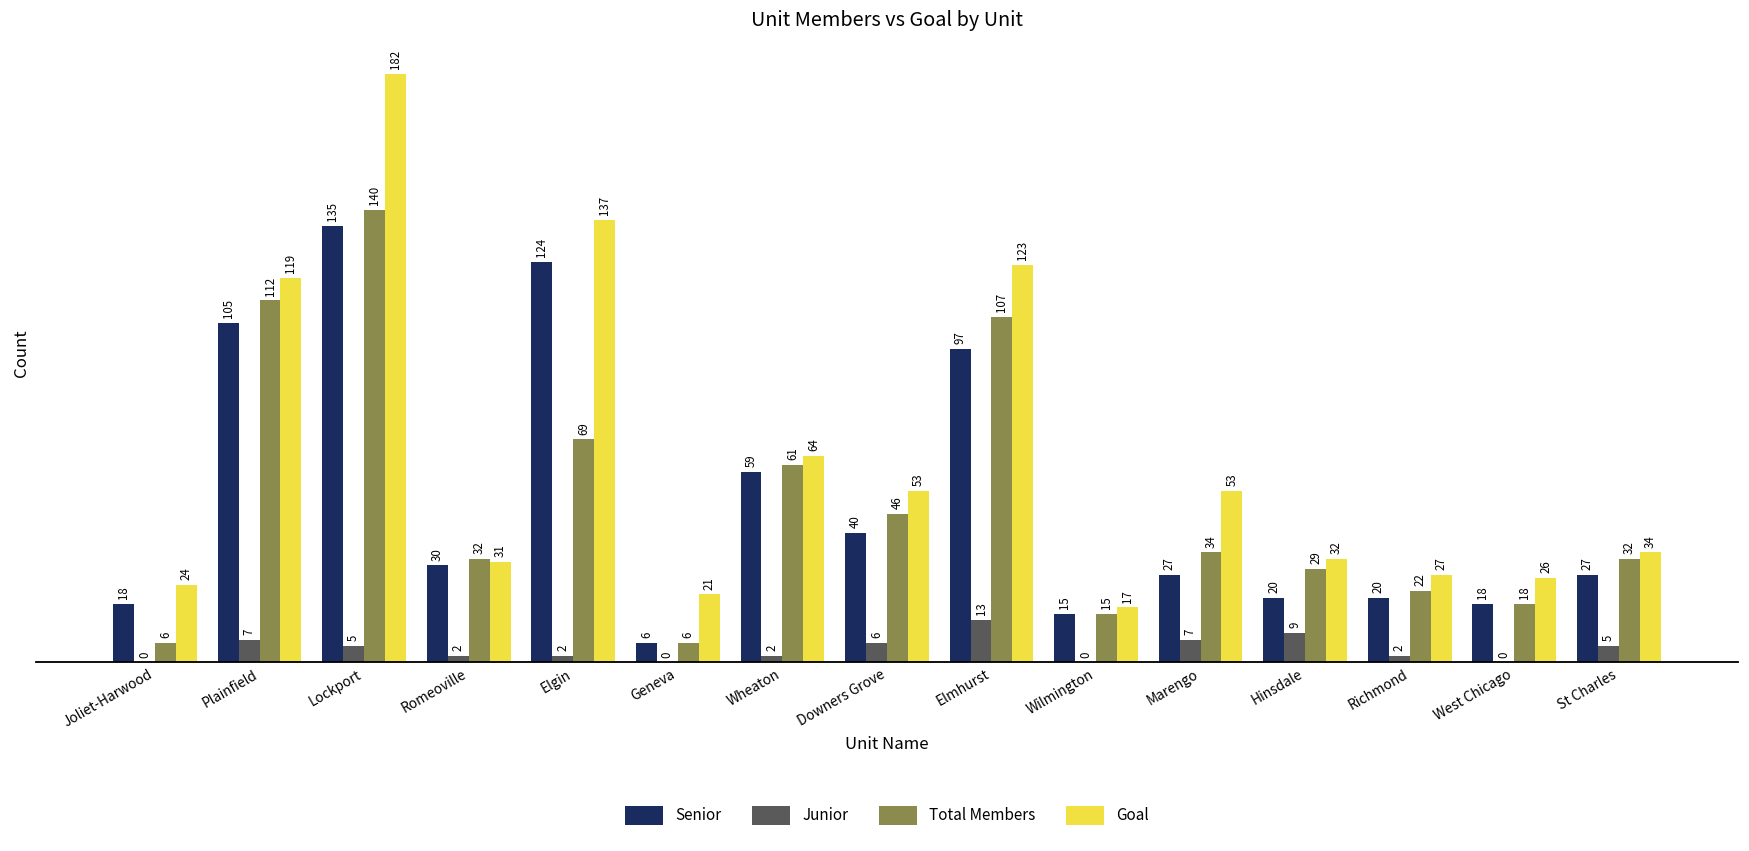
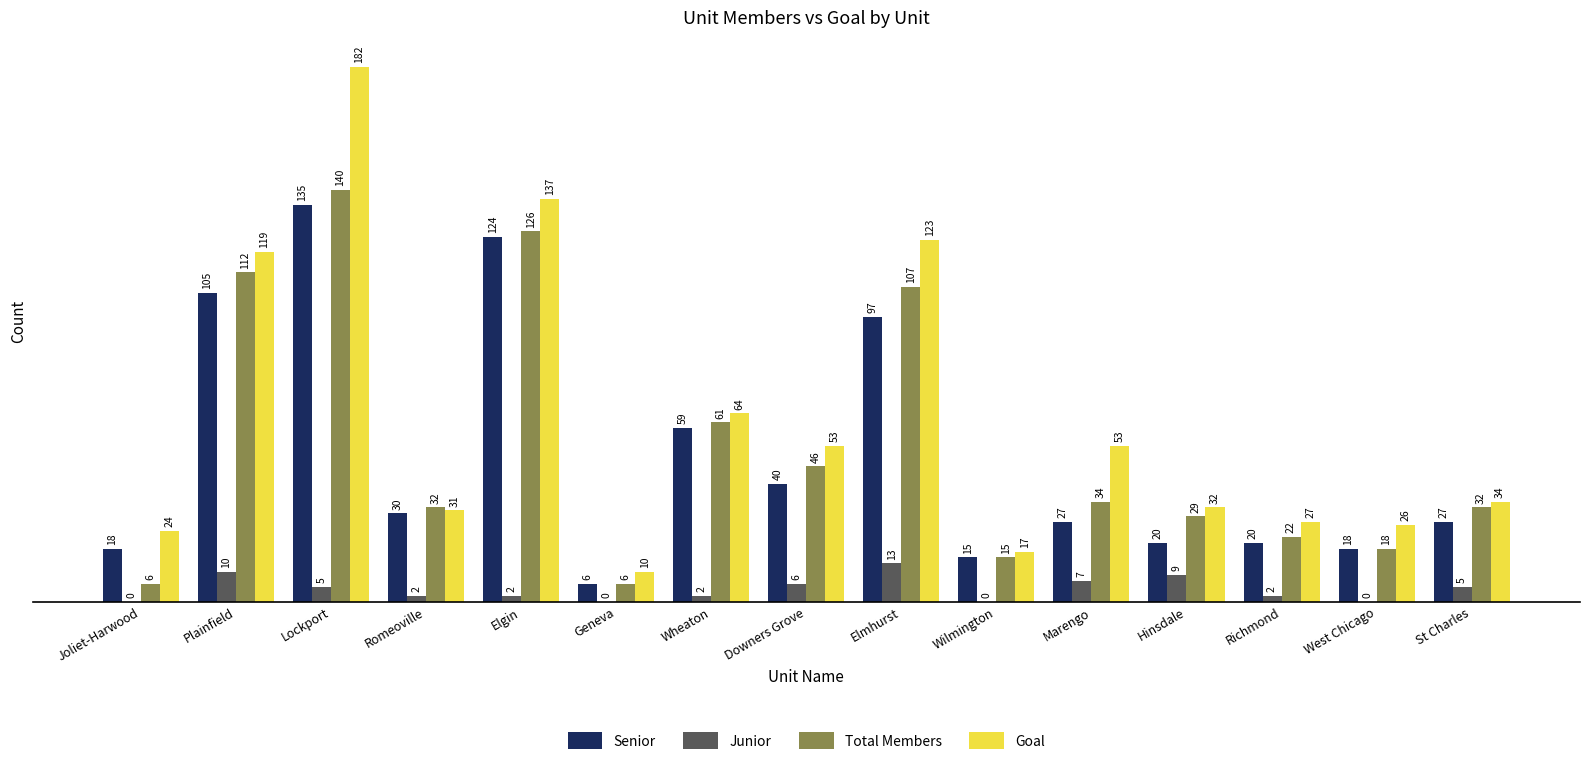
  {
    "Senior": {
      "Joliet-Harwood": 18,
      "Plainfield": 105,
      "Lockport": 135,
      "Romeoville": 30,
      "Elgin": 124,
      "Geneva": 6,
      "Wheaton": 59,
      "Downers Grove": 40,
      "Elmhurst": 97,
      "Wilmington": 15,
      "Marengo": 27,
      "Hinsdale": 20,
      "Richmond": 20,
      "West Chicago": 18,
      "St Charles": 27
    },
    "Junior": {
      "Joliet-Harwood": 0,
-     "Plainfield": 7,
+     "Plainfield": 10,
      "Lockport": 5,
      "Romeoville": 2,
      "Elgin": 2,
      "Geneva": 0,
      "Wheaton": 2,
      "Downers Grove": 6,
      "Elmhurst": 13,
      "Wilmington": 0,
      "Marengo": 7,
      "Hinsdale": 9,
      "Richmond": 2,
      "West Chicago": 0,
      "St Charles": 5
    },
    "Total Members": {
      "Joliet-Harwood": 6,
      "Plainfield": 112,
      "Lockport": 140,
      "Romeoville": 32,
-     "Elgin": 69,
+     "Elgin": 126,
      "Geneva": 6,
      "Wheaton": 61,
      "Downers Grove": 46,
      "Elmhurst": 107,
      "Wilmington": 15,
      "Marengo": 34,
      "Hinsdale": 29,
      "Richmond": 22,
      "West Chicago": 18,
      "St Charles": 32
    },
    "Goal": {
      "Joliet-Harwood": 24,
      "Plainfield": 119,
      "Lockport": 182,
      "Romeoville": 31,
      "Elgin": 137,
-     "Geneva": 21,
+     "Geneva": 10,
      "Wheaton": 64,
      "Downers Grove": 53,
      "Elmhurst": 123,
      "Wilmington": 17,
      "Marengo": 53,
      "Hinsdale": 32,
      "Richmond": 27,
      "West Chicago": 26,
      "St Charles": 34
    }
  }
